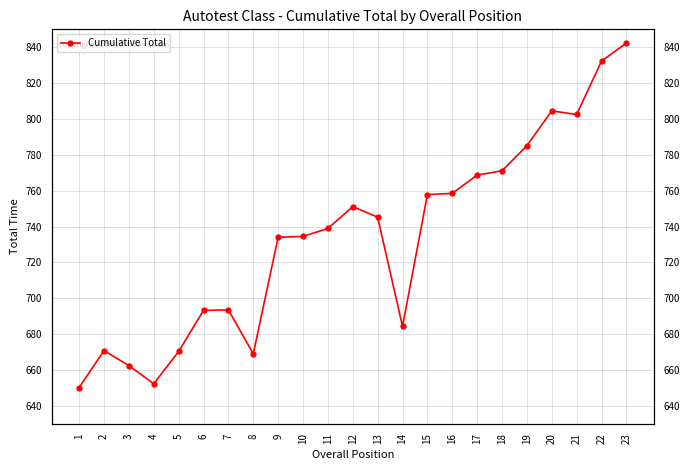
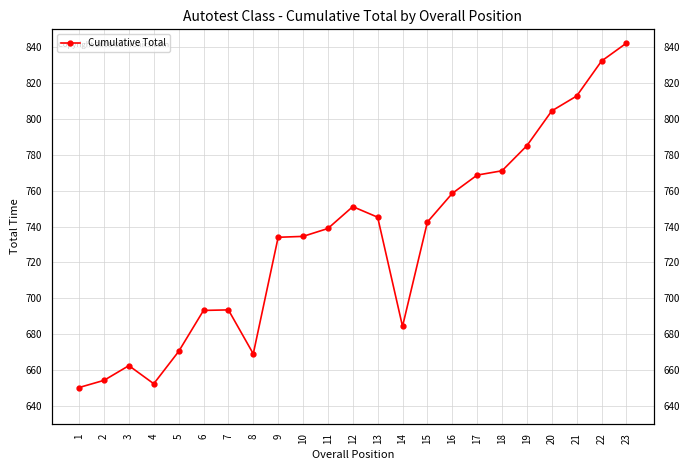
  {
    "1": 650,
-   "2": 671,
+   "2": 654,
    "3": 662,
    "4": 652,
    "5": 670,
    "6": 693,
    "7": 694,
    "8": 669,
    "9": 734,
    "10": 735,
    "11": 739,
    "12": 751,
    "13": 745,
    "14": 684,
-   "15": 758,
+   "15": 743,
    "16": 759,
    "17": 769,
    "18": 771,
    "19": 785,
    "20": 805,
-   "21": 803,
+   "21": 813,
    "22": 832,
    "23": 842
  }
